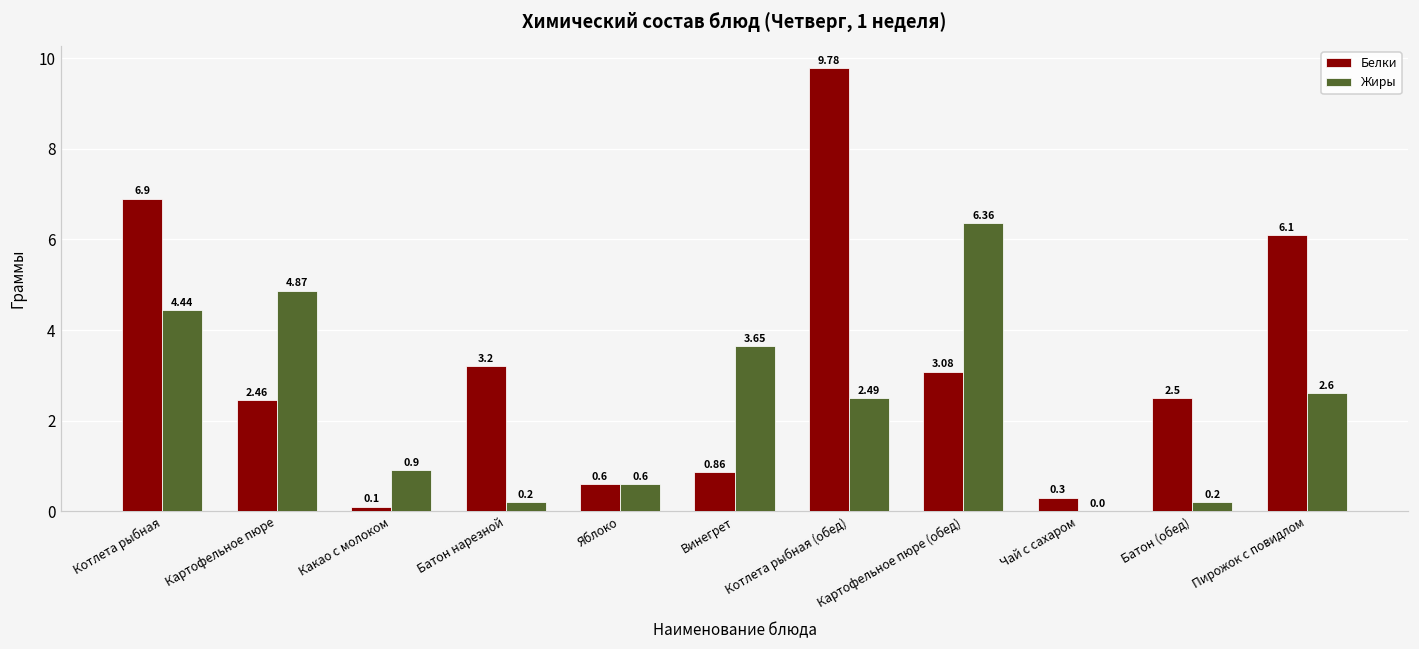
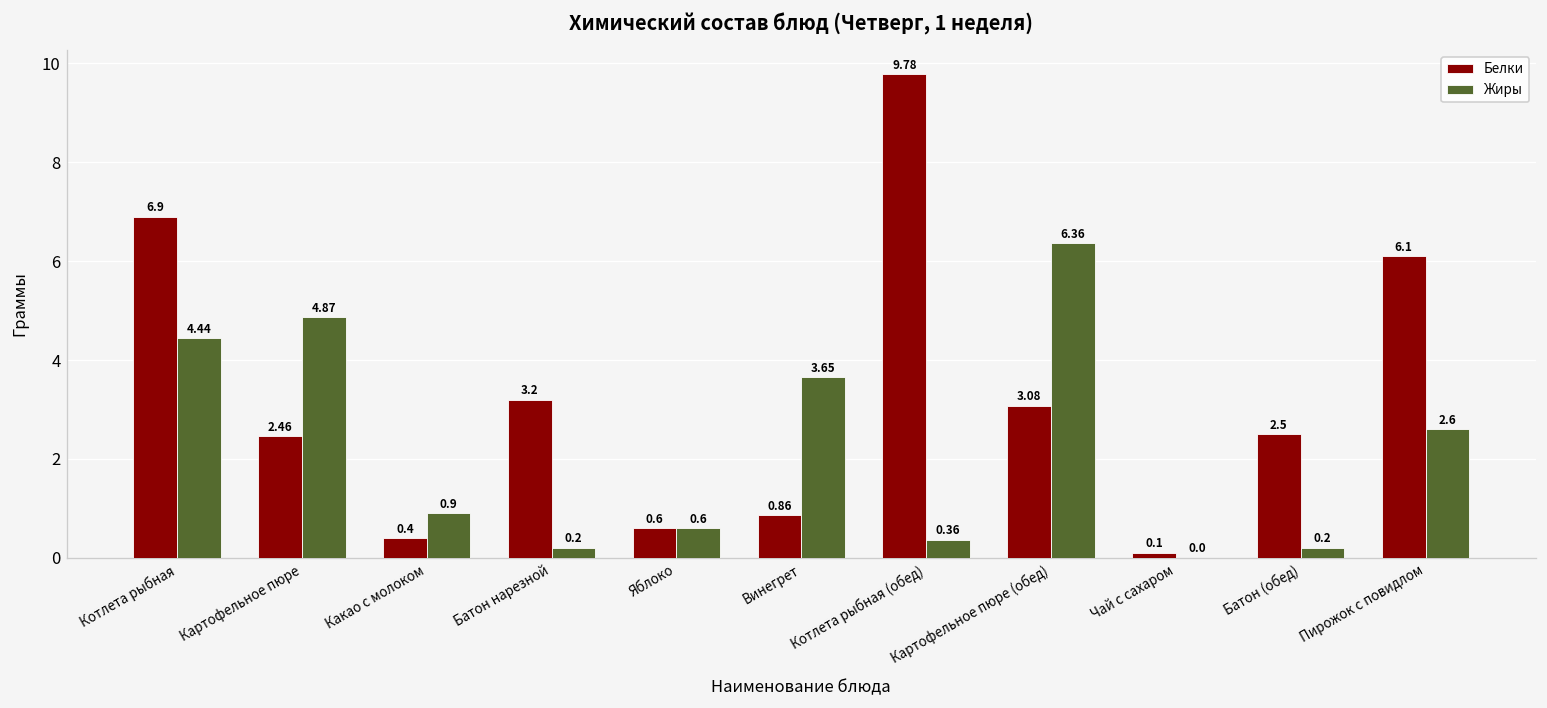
  {
    "Белки": {
      "Котлета рыбная": 6.9,
      "Картофельное пюре": 2.46,
-     "Какао с молоком": 0.1,
+     "Какао с молоком": 0.4,
      "Батон нарезной": 3.2,
      "Яблоко": 0.6,
      "Винегрет": 0.86,
      "Котлета рыбная (обед)": 9.78,
      "Картофельное пюре (обед)": 3.08,
-     "Чай с сахаром": 0.3,
+     "Чай с сахаром": 0.1,
      "Батон (обед)": 2.5,
      "Пирожок с повидлом": 6.1
    },
    "Жиры": {
      "Котлета рыбная": 4.44,
      "Картофельное пюре": 4.87,
      "Какао с молоком": 0.9,
      "Батон нарезной": 0.2,
      "Яблоко": 0.6,
      "Винегрет": 3.65,
-     "Котлета рыбная (обед)": 2.49,
+     "Котлета рыбная (обед)": 0.36,
      "Картофельное пюре (обед)": 6.36,
      "Чай с сахаром": 0.0,
      "Батон (обед)": 0.2,
      "Пирожок с повидлом": 2.6
    }
  }
